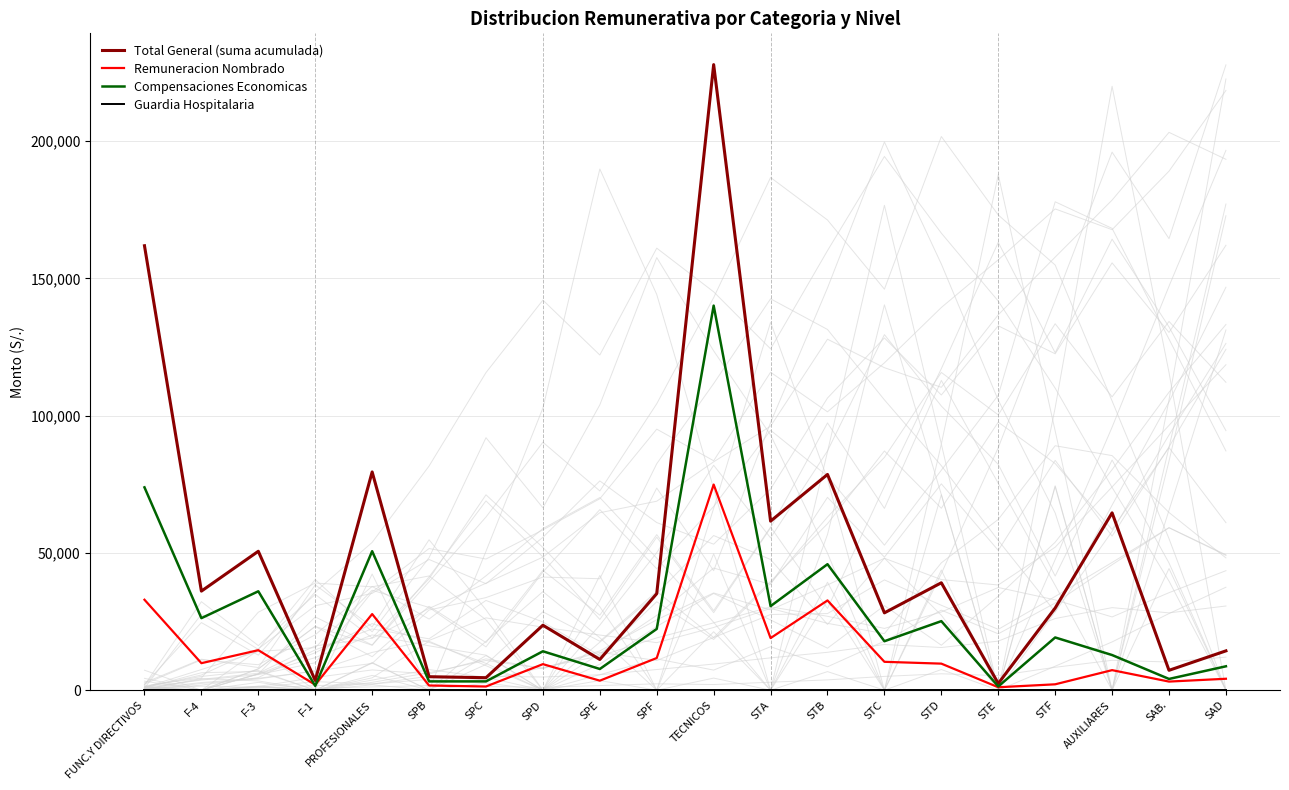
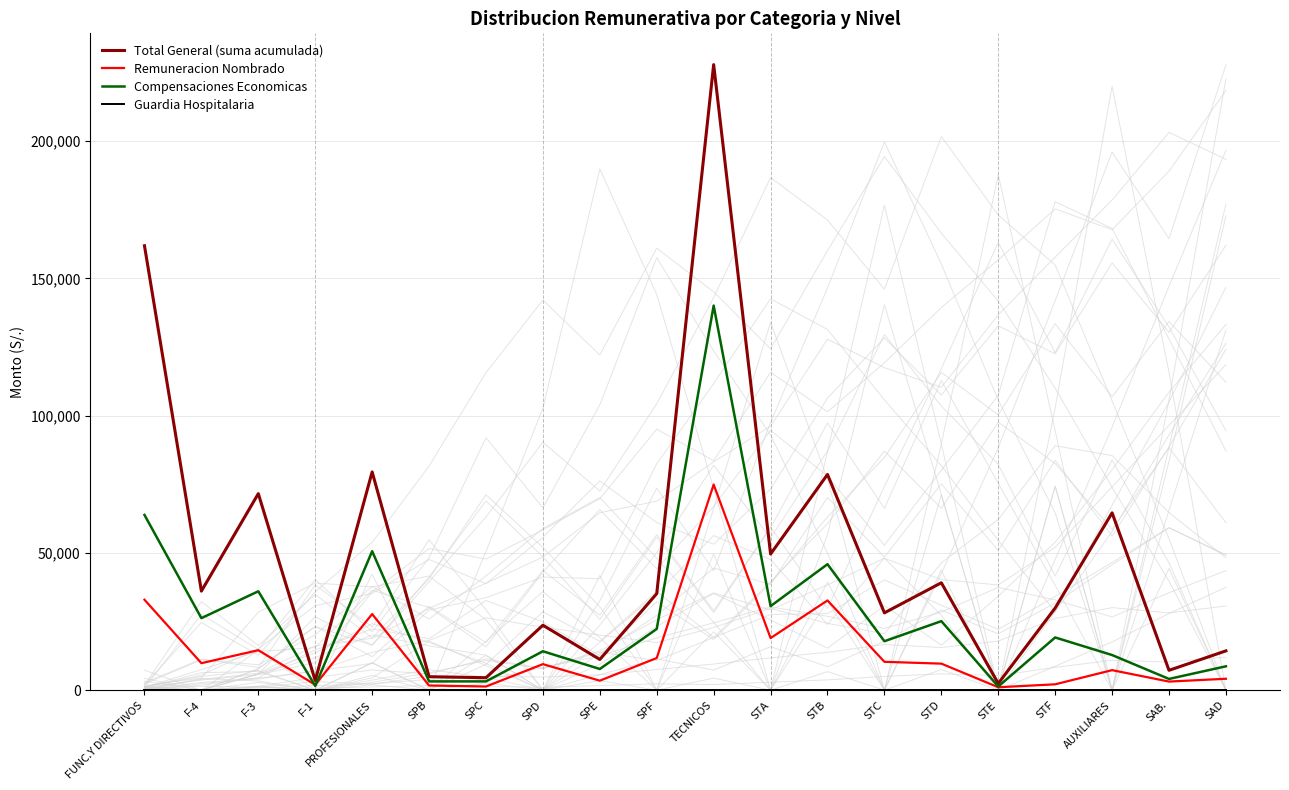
  {
    "Total General (suma acumulada)": {
      "FUNC.Y DIRECTIVOS": "162,000",
      "F-4": "36,000",
-     "F-3": "51,000",
+     "F-3": "72,000",
      "PROFESIONALES": "80,000",
      "SPE": "11,000",
      "TECNICOS": "228,000",
-     "STA": "62,000",
+     "STA": "50,000",
      "STC": "28,000",
      "STD": "39,000",
      "STE": "2,000",
      "STF": "30,000",
      "AUXILIARES": "65,000",
      "SAB.": "7,000",
      "SAD": "14,000"
    },
    "Remuneracion Nombrado": {
      "FUNC.Y DIRECTIVOS": "33,000",
      "F-4": "10,000",
      "PROFESIONALES": "28,000",
      "SPD": "9,000",
      "TECNICOS": "75,000",
      "STA": "19,000",
      "STC": "10,000",
      "STD": "10,000",
      "STF": "2,000",
      "AUXILIARES": "7,000",
      "SAB.": "3,000",
      "SAD": "4,000"
    },
    "Compensaciones Economicas": {
-     "FUNC.Y DIRECTIVOS": "74,000",
+     "FUNC.Y DIRECTIVOS": "64,000",
      "F-4": "26,000",
      "F-3": "36,000",
      "PROFESIONALES": "51,000",
      "SPD": "14,000",
      "SPE": "8,000",
      "TECNICOS": "140,000",
      "STB": "46,000",
      "STD": "25,000",
      "STF": "19,000",
      "AUXILIARES": "13,000",
      "SAB.": "4,000",
      "SAD": "9,000"
    },
    "Guardia Hospitalaria": {
      "PROFESIONALES": "0",
      "SPC": "0",
      "SPE": "0",
      "TECNICOS": "0",
      "STB": "0",
      "STD": "0",
      "STF": "0",
      "SAB.": "0"
    }
  }
